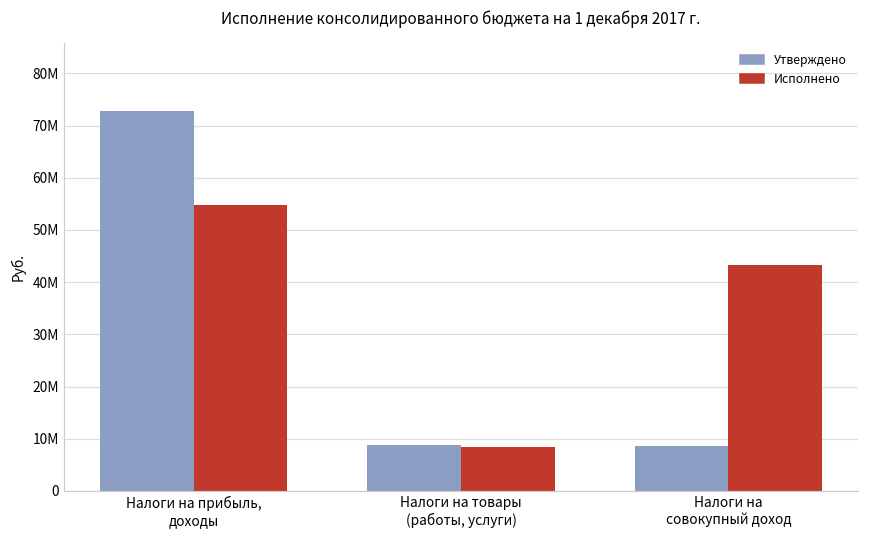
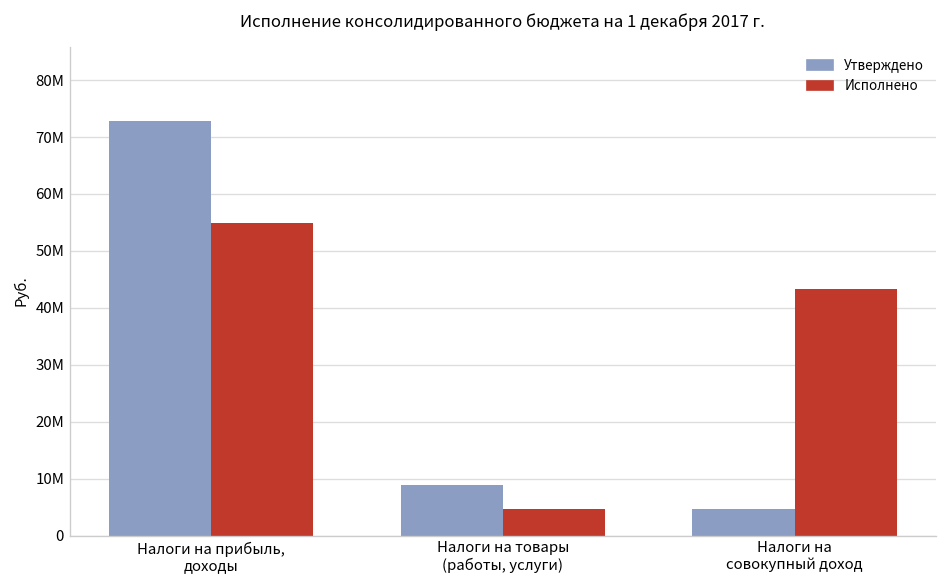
  {
    "Утверждено": {
      "Налоги на прибыль, доходы": "73М",
      "Налоги на товары (работы, услуги)": "9М",
-     "Налоги на совокупный доход": "9М"
+     "Налоги на совокупный доход": "5М"
    },
    "Исполнено": {
      "Налоги на прибыль, доходы": "55М",
-     "Налоги на товары (работы, услуги)": "8М",
+     "Налоги на товары (работы, услуги)": "5М",
      "Налоги на совокупный доход": "43М"
    }
  }
